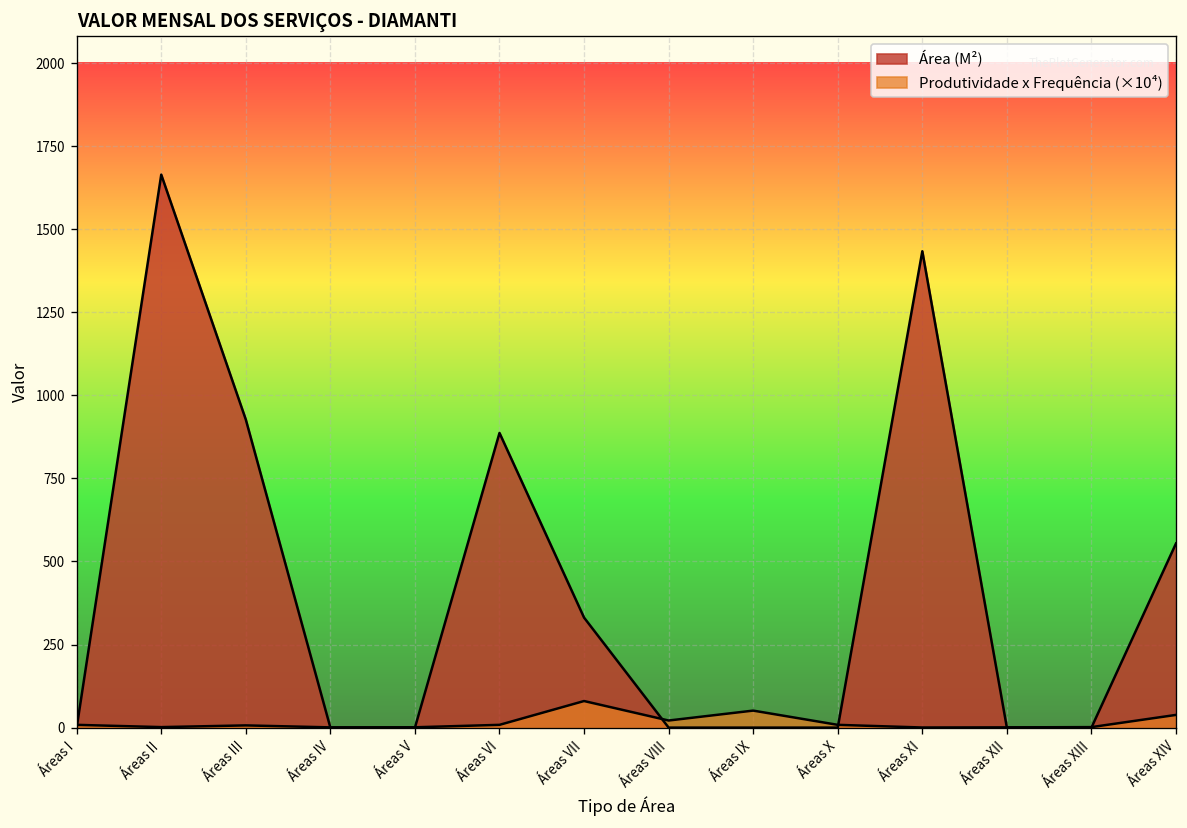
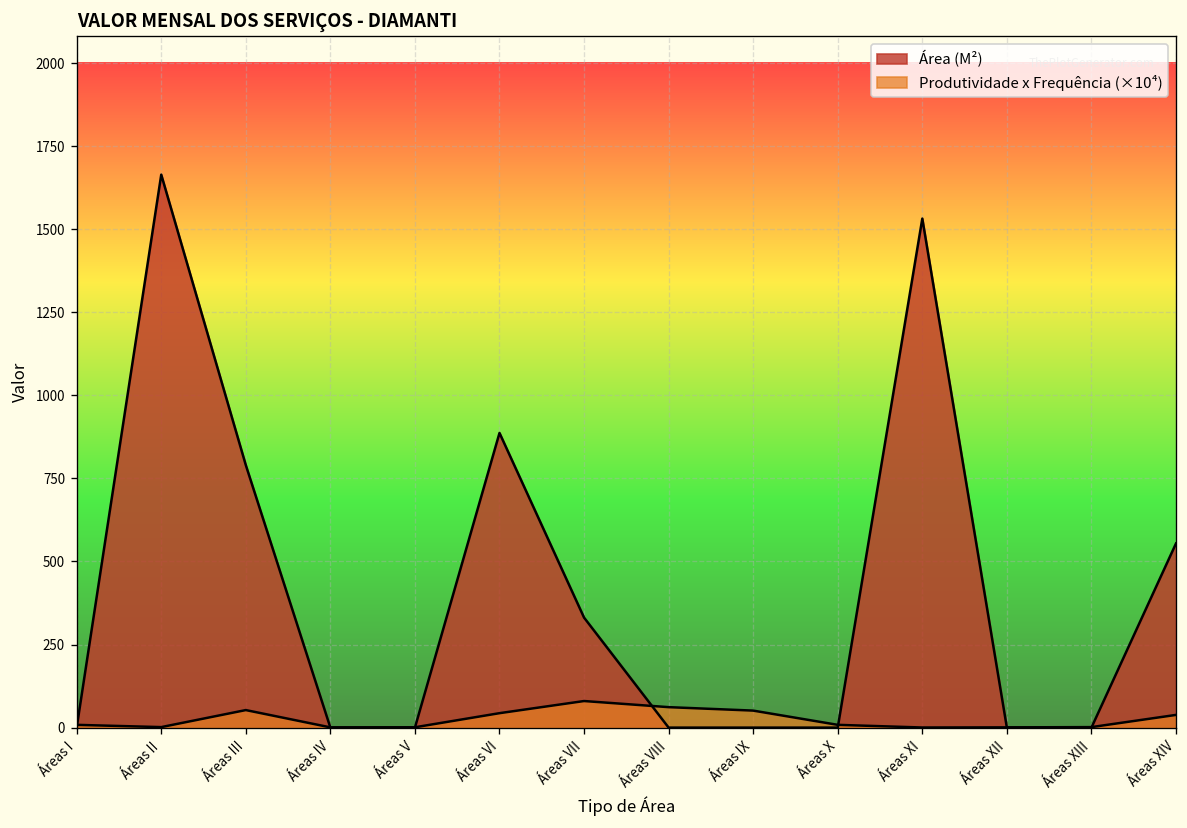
  {
    "Área (M²)": {
      "Áreas II": 1660,
-     "Áreas III": 930,
+     "Áreas III": 790,
      "Áreas VI": 890,
      "Áreas VII": 330,
      "Áreas VIII": 0,
      "Áreas IX": 0,
-     "Áreas XI": 1430,
+     "Áreas XI": 1530,
      "Áreas XIV": 550
    },
    "Produtividade x Frequência (×10⁴)": {
      "Áreas II": 0,
-     "Áreas III": 10,
-     "Áreas VI": 10,
+     "Áreas III": 50,
+     "Áreas VI": 40,
      "Áreas VII": 80,
-     "Áreas VIII": 20,
+     "Áreas VIII": 60,
      "Áreas IX": 50,
      "Áreas XI": 0,
      "Áreas XIV": 40
    }
  }
